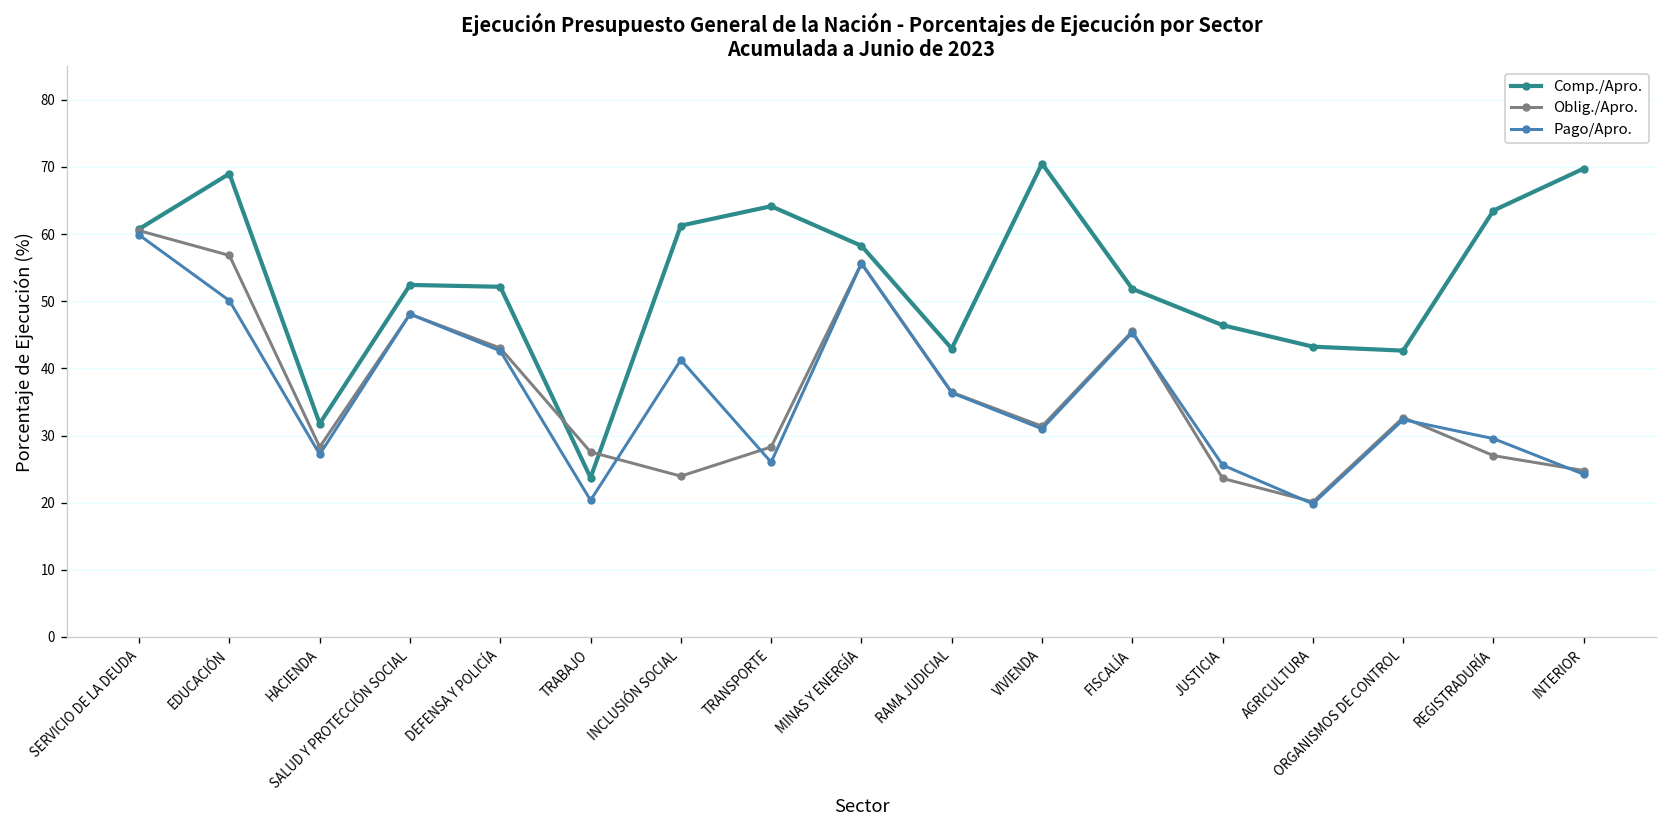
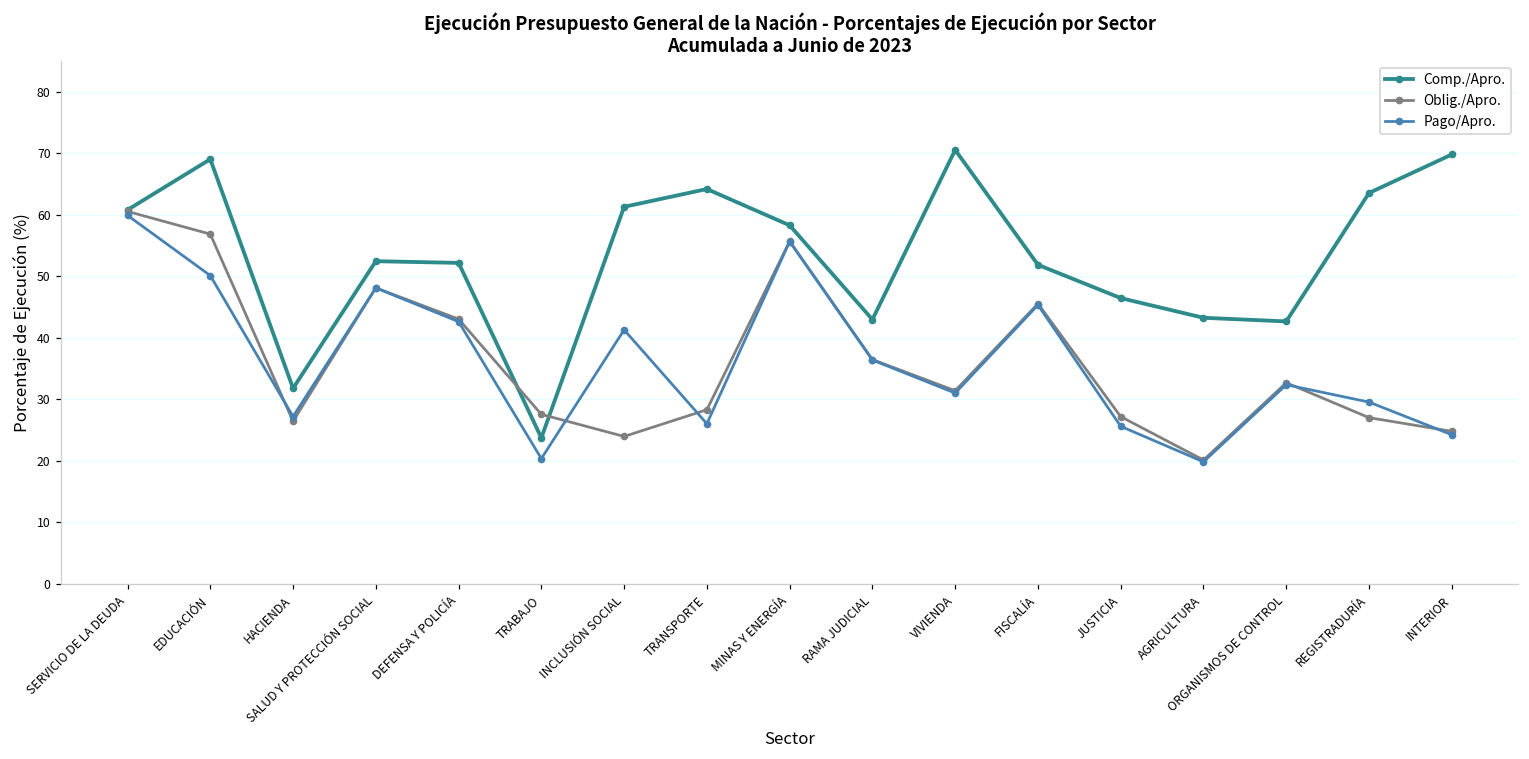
  {
    "Oblig./Apro.": {
      "EDUCACIÓN": 57,
-     "HACIENDA": 28,
+     "HACIENDA": 26,
      "TRABAJO": 28,
      "INCLUSIÓN SOCIAL": 24,
      "TRANSPORTE": 28,
-     "JUSTICIA": 24,
+     "JUSTICIA": 27,
      "REGISTRADURÍA": 27,
      "INTERIOR": 25
    }
  }
